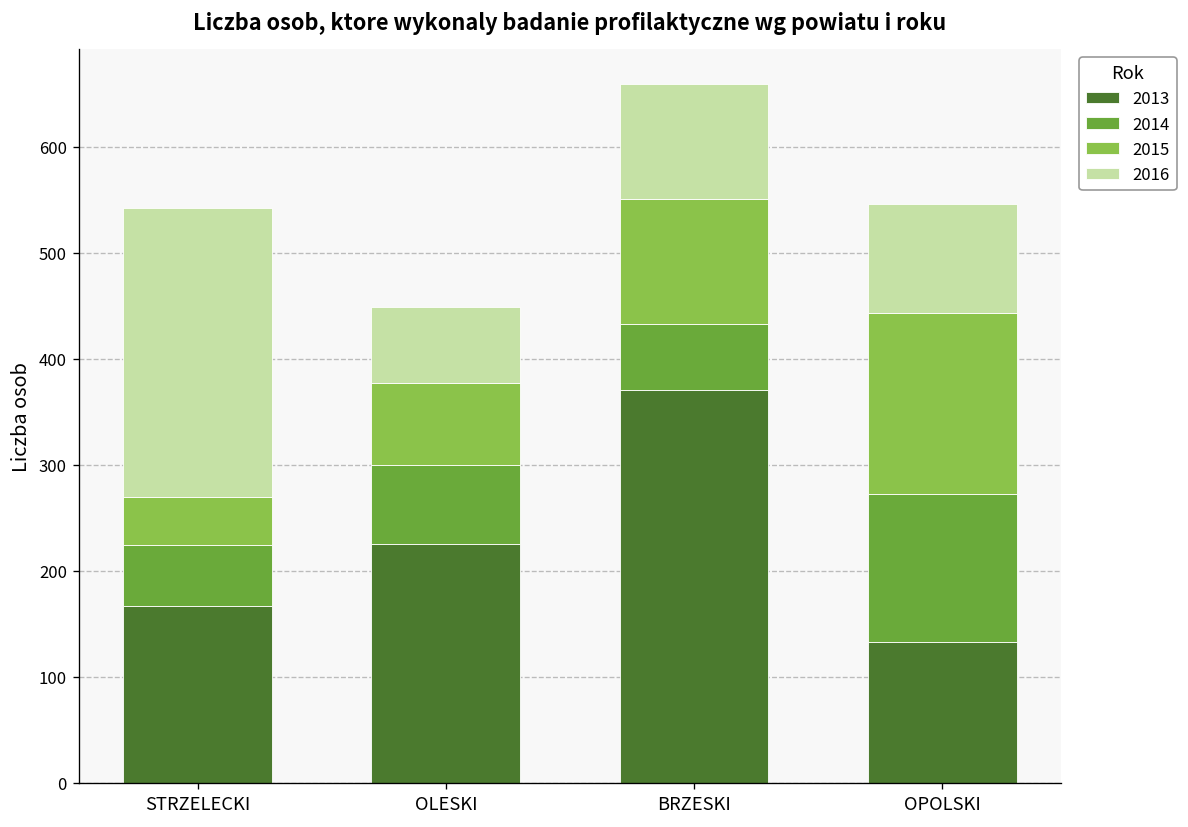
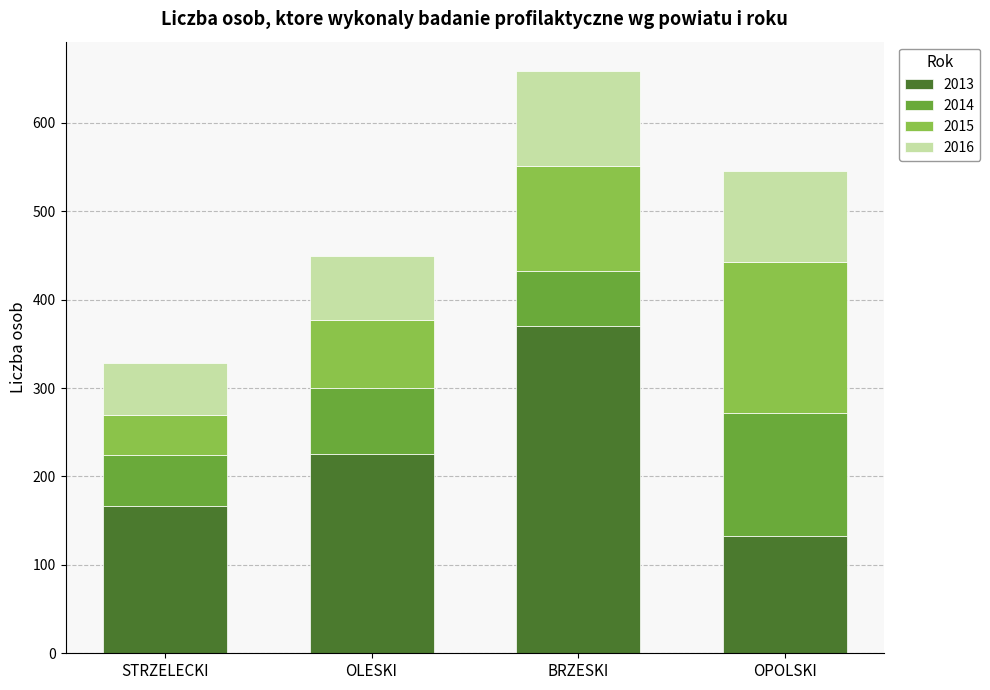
  {
    "2016": {
-     "STRZELECKI": 270,
+     "STRZELECKI": 60,
      "OLESKI": 70,
      "BRZESKI": 110,
      "OPOLSKI": 100
    }
  }
